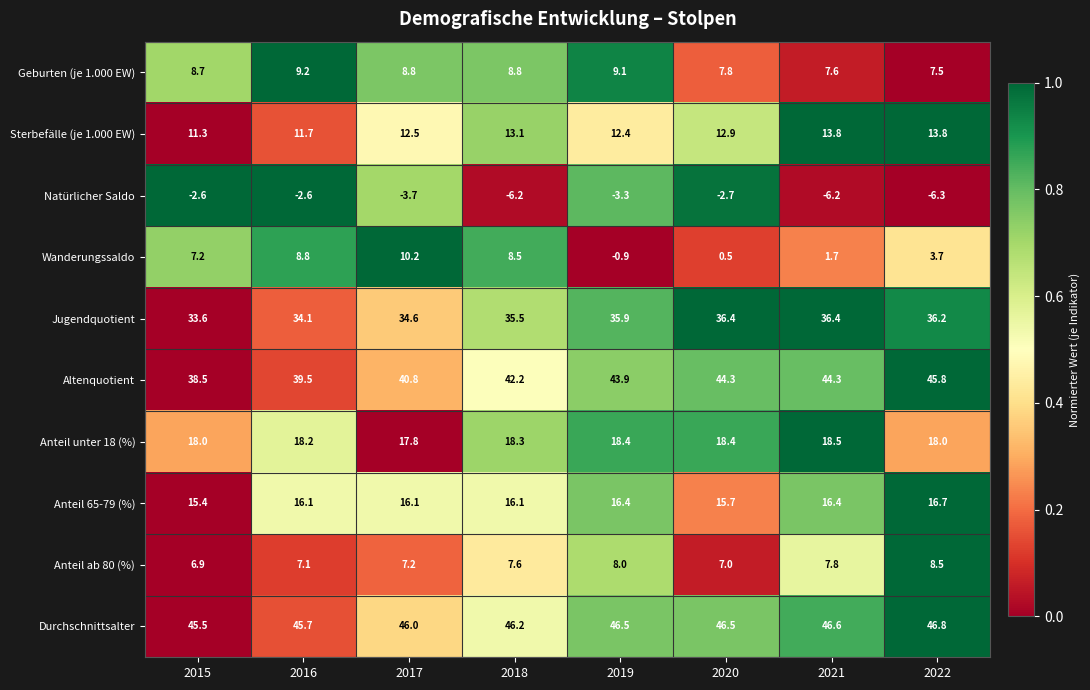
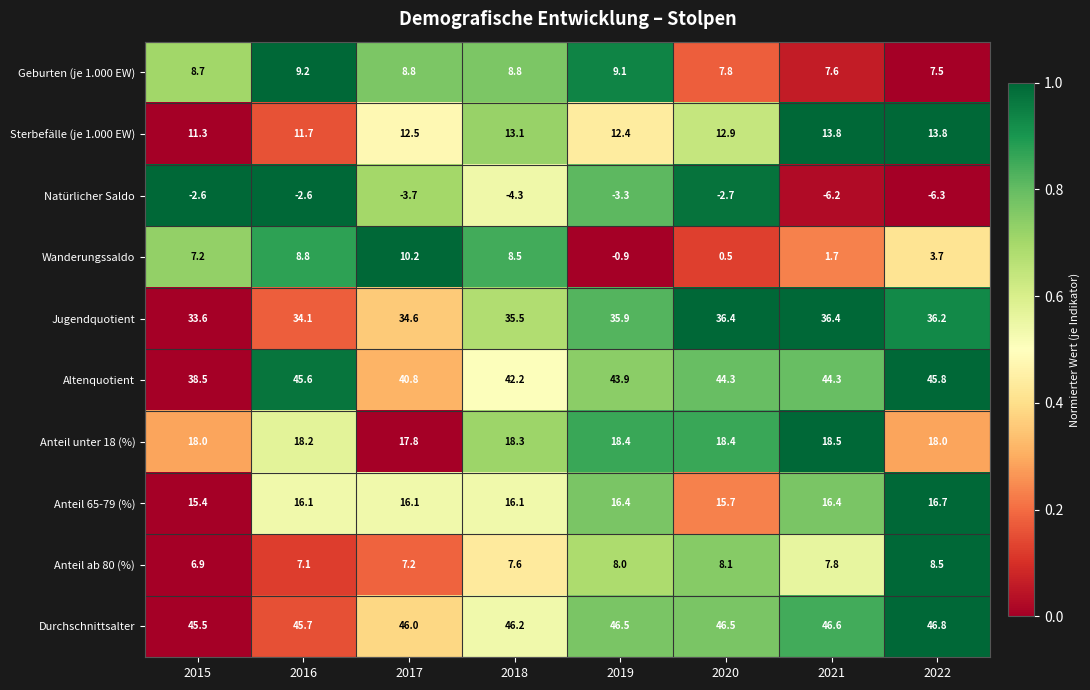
  {
    "Geburten (je 1.000 EW)": {
      "2015": 8.7,
      "2016": 9.2,
      "2017": 8.8,
      "2018": 8.8,
      "2019": 9.1,
      "2020": 7.8,
      "2021": 7.6,
      "2022": 7.5
    },
    "Sterbefälle (je 1.000 EW)": {
      "2015": 11.3,
      "2016": 11.7,
      "2017": 12.5,
      "2018": 13.1,
      "2019": 12.4,
      "2020": 12.9,
      "2021": 13.8,
      "2022": 13.8
    },
    "Natürlicher Saldo": {
      "2015": -2.6,
      "2016": -2.6,
      "2017": -3.7,
-     "2018": -6.2,
+     "2018": -4.3,
      "2019": -3.3,
      "2020": -2.7,
      "2021": -6.2,
      "2022": -6.3
    },
    "Wanderungssaldo": {
      "2015": 7.2,
      "2016": 8.8,
      "2017": 10.2,
      "2018": 8.5,
      "2019": -0.9,
      "2020": 0.5,
      "2021": 1.7,
      "2022": 3.7
    },
    "Jugendquotient": {
      "2015": 33.6,
      "2016": 34.1,
      "2017": 34.6,
      "2018": 35.5,
      "2019": 35.9,
      "2020": 36.4,
      "2021": 36.4,
      "2022": 36.2
    },
    "Altenquotient": {
      "2015": 38.5,
-     "2016": 39.5,
+     "2016": 45.6,
      "2017": 40.8,
      "2018": 42.2,
      "2019": 43.9,
      "2020": 44.3,
      "2021": 44.3,
      "2022": 45.8
    },
    "Anteil unter 18 (%)": {
      "2015": 18.0,
      "2016": 18.2,
      "2017": 17.8,
      "2018": 18.3,
      "2019": 18.4,
      "2020": 18.4,
      "2021": 18.5,
      "2022": 18.0
    },
    "Anteil 65-79 (%)": {
      "2015": 15.4,
      "2016": 16.1,
      "2017": 16.1,
      "2018": 16.1,
      "2019": 16.4,
      "2020": 15.7,
      "2021": 16.4,
      "2022": 16.7
    },
    "Anteil ab 80 (%)": {
      "2015": 6.9,
      "2016": 7.1,
      "2017": 7.2,
      "2018": 7.6,
      "2019": 8.0,
-     "2020": 7.0,
+     "2020": 8.1,
      "2021": 7.8,
      "2022": 8.5
    },
    "Durchschnittsalter": {
      "2015": 45.5,
      "2016": 45.7,
      "2017": 46.0,
      "2018": 46.2,
      "2019": 46.5,
      "2020": 46.5,
      "2021": 46.6,
      "2022": 46.8
    }
  }
